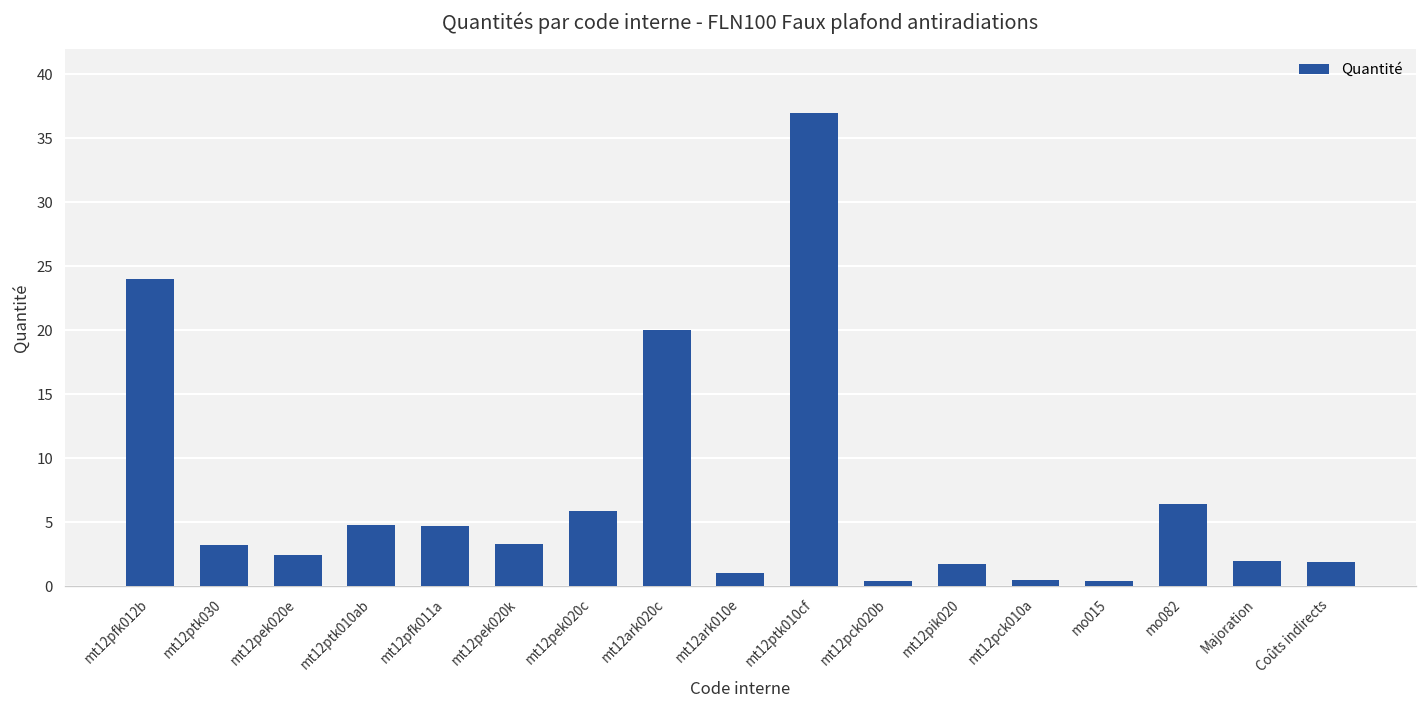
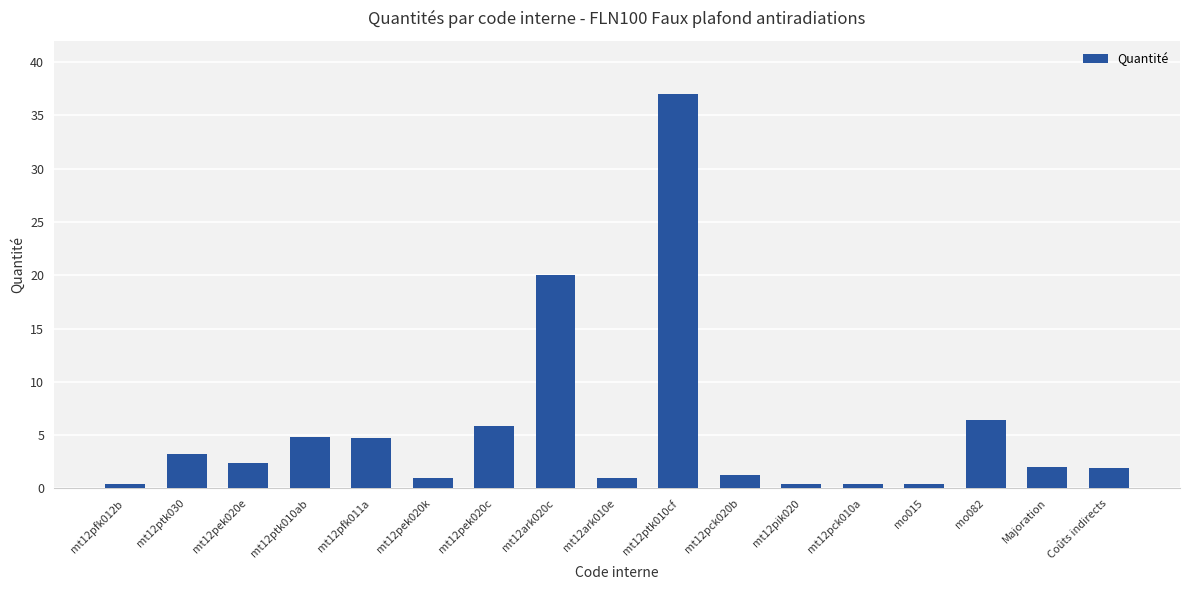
  {
-   "mt12pfk012b": 24.0,
+   "mt12pfk012b": 0.4,
    "mt12ptk030": 3.2,
    "mt12pek020e": 2.4,
    "mt12ptk010ab": 4.8,
    "mt12pfk011a": 4.7,
-   "mt12pek020k": 3.3,
+   "mt12pek020k": 1.0,
    "mt12pek020c": 5.9,
    "mt12ark020c": 20.0,
    "mt12ark010e": 1.0,
    "mt12ptk010cf": 37.0,
-   "mt12pck020b": 0.4,
-   "mt12pik020": 1.7,
+   "mt12pck020b": 1.3,
+   "mt12pik020": 0.4,
    "mt12pck010a": 0.5,
    "mo015": 0.4,
    "mo082": 6.4,
    "Majoration": 2.0,
    "Coûts indirects": 1.9
  }
